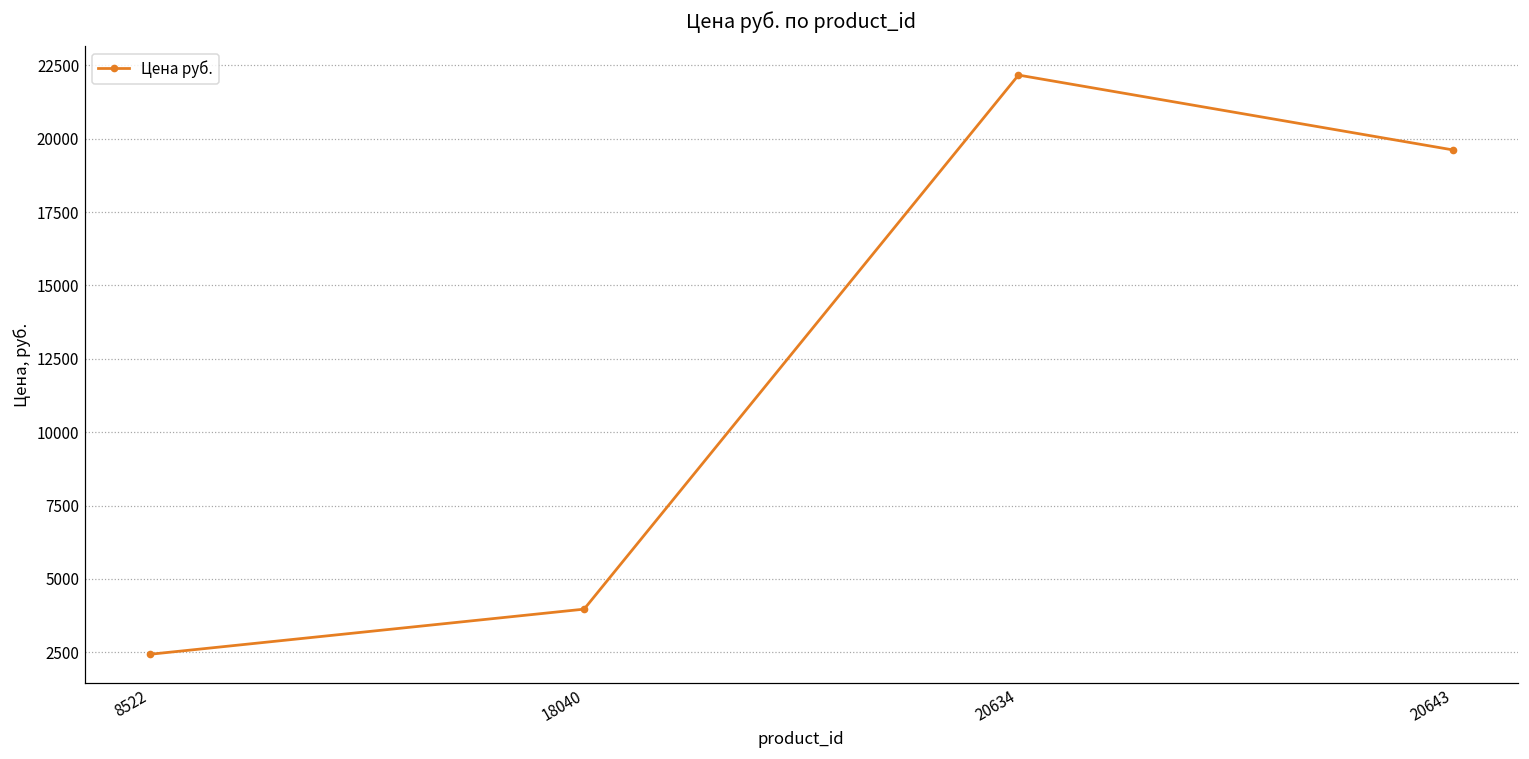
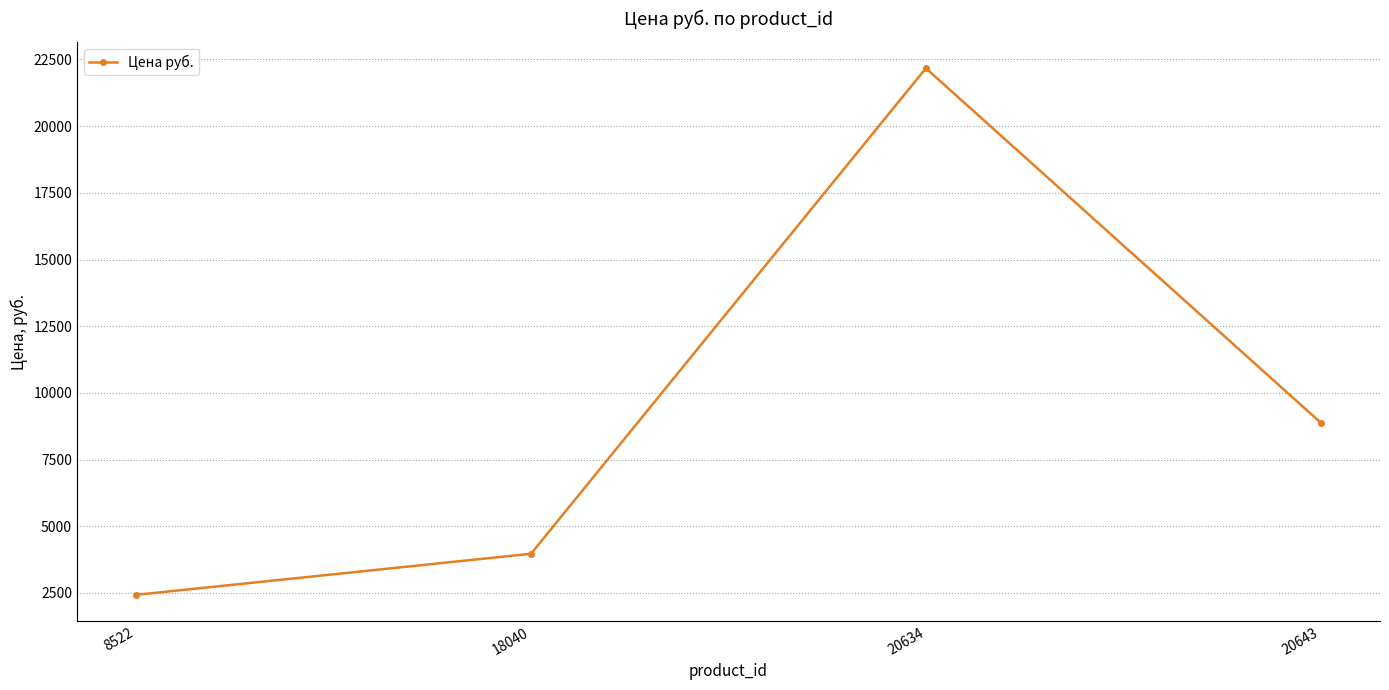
  {
    "8522": 2400,
    "18040": 4000,
    "20634": 22200,
-   "20643": 19600
+   "20643": 8900
  }
